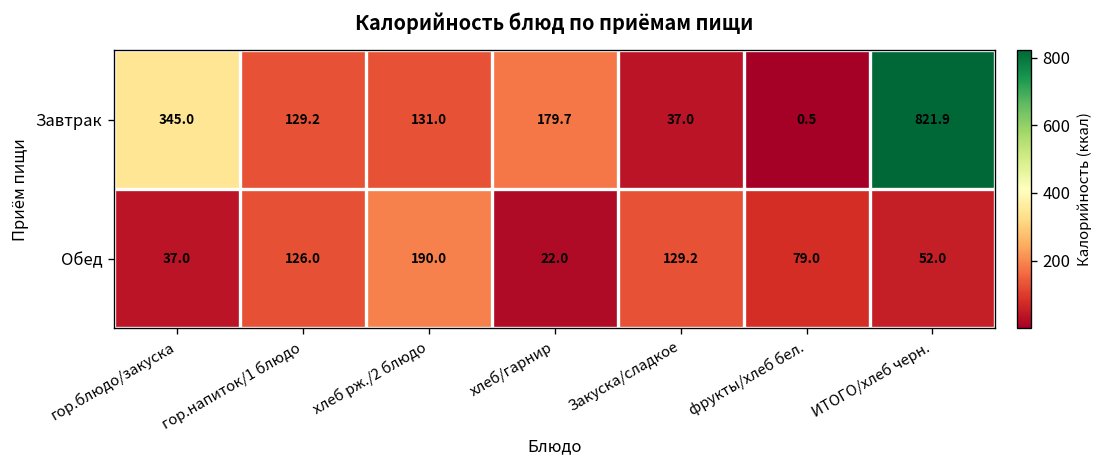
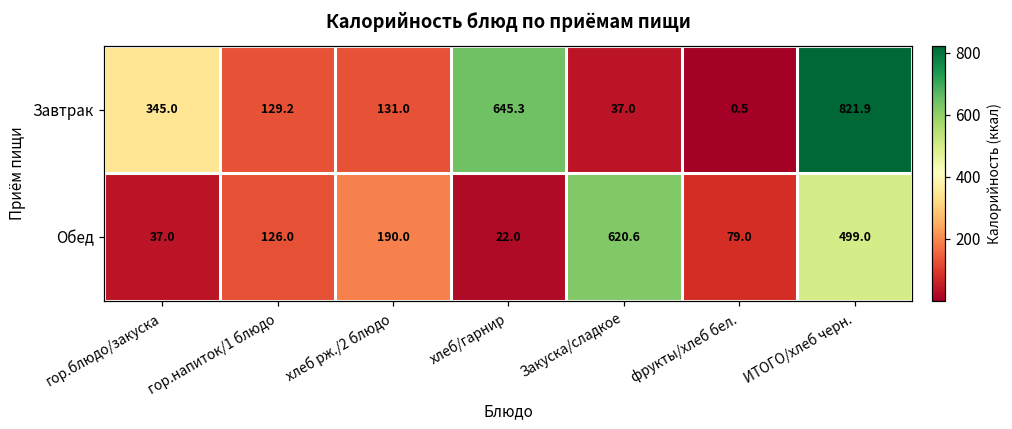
  {
    "Завтрак": {
      "гор.блюдо/закуска": 345.0,
      "гор.напиток/1 блюдо": 129.2,
      "хлеб рж./2 блюдо": 131.0,
-     "хлеб/гарнир": 179.7,
+     "хлеб/гарнир": 645.3,
      "Закуска/сладкое": 37.0,
      "фрукты/хлеб бел.": 0.5,
      "ИТОГО/хлеб черн.": 821.9
    },
    "Обед": {
      "гор.блюдо/закуска": 37.0,
      "гор.напиток/1 блюдо": 126.0,
      "хлеб рж./2 блюдо": 190.0,
      "хлеб/гарнир": 22.0,
-     "Закуска/сладкое": 129.2,
+     "Закуска/сладкое": 620.6,
      "фрукты/хлеб бел.": 79.0,
-     "ИТОГО/хлеб черн.": 52.0
+     "ИТОГО/хлеб черн.": 499.0
    }
  }
